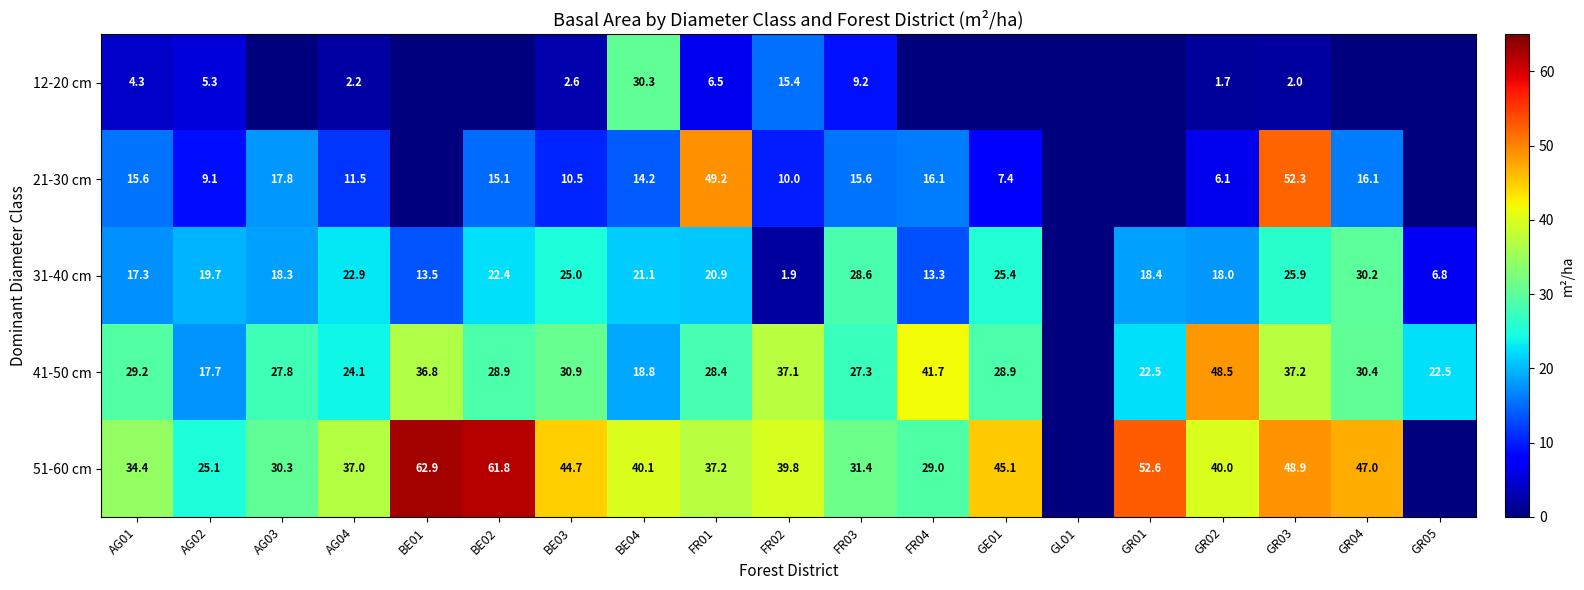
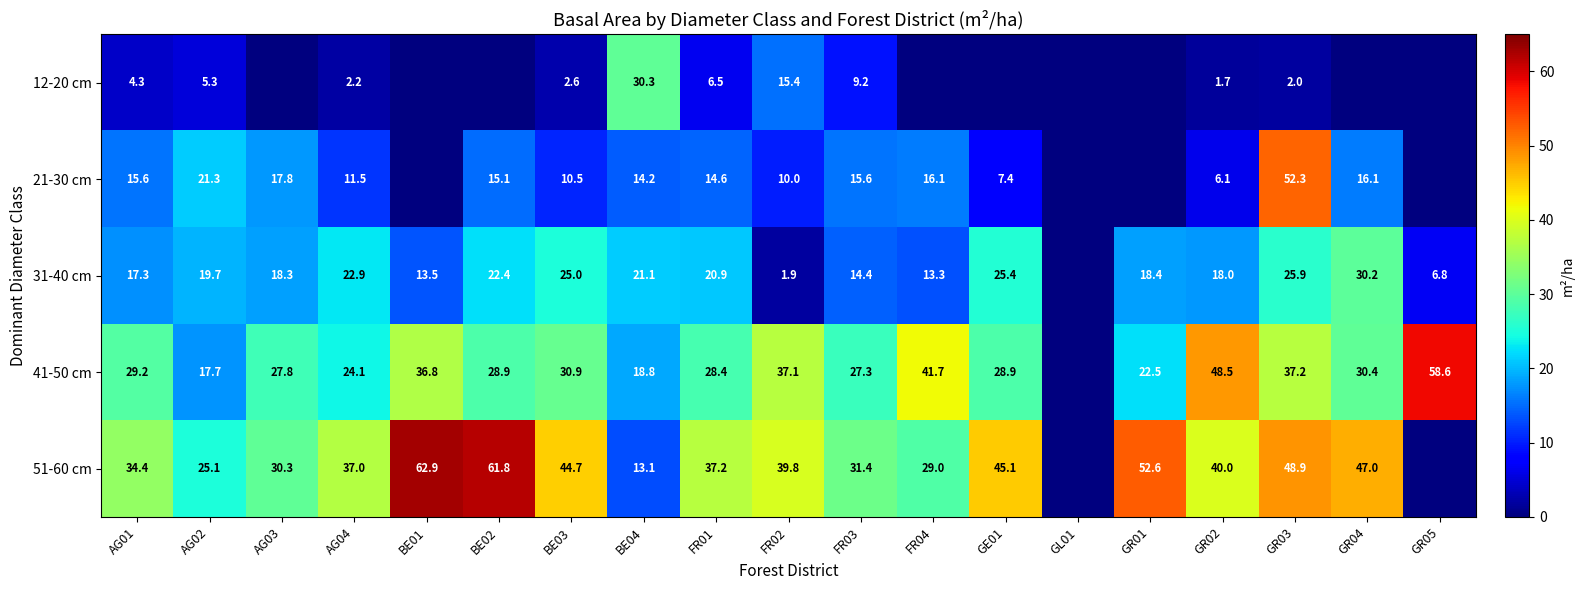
  {
    "12-20 cm": {
      "AG01": 4.3,
      "AG02": 5.3,
      "AG04": 2.2,
      "BE03": 2.6,
      "BE04": 30.3,
      "FR01": 6.5,
      "FR02": 15.4,
      "FR03": 9.2,
      "GR02": 1.7,
      "GR03": 2.0
    },
    "21-30 cm": {
      "AG01": 15.6,
-     "AG02": 9.1,
+     "AG02": 21.3,
      "AG03": 17.8,
      "AG04": 11.5,
      "BE02": 15.1,
      "BE03": 10.5,
      "BE04": 14.2,
-     "FR01": 49.2,
+     "FR01": 14.6,
      "FR02": 10.0,
      "FR03": 15.6,
      "FR04": 16.1,
      "GE01": 7.4,
      "GR02": 6.1,
      "GR03": 52.3,
      "GR04": 16.1
    },
    "31-40 cm": {
      "AG01": 17.3,
      "AG02": 19.7,
      "AG03": 18.3,
      "AG04": 22.9,
      "BE01": 13.5,
      "BE02": 22.4,
      "BE03": 25.0,
      "BE04": 21.1,
      "FR01": 20.9,
      "FR02": 1.9,
-     "FR03": 28.6,
+     "FR03": 14.4,
      "FR04": 13.3,
      "GE01": 25.4,
      "GR01": 18.4,
      "GR02": 18.0,
      "GR03": 25.9,
      "GR04": 30.2,
      "GR05": 6.8
    },
    "41-50 cm": {
      "AG01": 29.2,
      "AG02": 17.7,
      "AG03": 27.8,
      "AG04": 24.1,
      "BE01": 36.8,
      "BE02": 28.9,
      "BE03": 30.9,
      "BE04": 18.8,
      "FR01": 28.4,
      "FR02": 37.1,
      "FR03": 27.3,
      "FR04": 41.7,
      "GE01": 28.9,
      "GR01": 22.5,
      "GR02": 48.5,
      "GR03": 37.2,
      "GR04": 30.4,
-     "GR05": 22.5
+     "GR05": 58.6
    },
    "51-60 cm": {
      "AG01": 34.4,
      "AG02": 25.1,
      "AG03": 30.3,
      "AG04": 37.0,
      "BE01": 62.9,
      "BE02": 61.8,
      "BE03": 44.7,
-     "BE04": 40.1,
+     "BE04": 13.1,
      "FR01": 37.2,
      "FR02": 39.8,
      "FR03": 31.4,
      "FR04": 29.0,
      "GE01": 45.1,
      "GR01": 52.6,
      "GR02": 40.0,
      "GR03": 48.9,
      "GR04": 47.0
    }
  }
